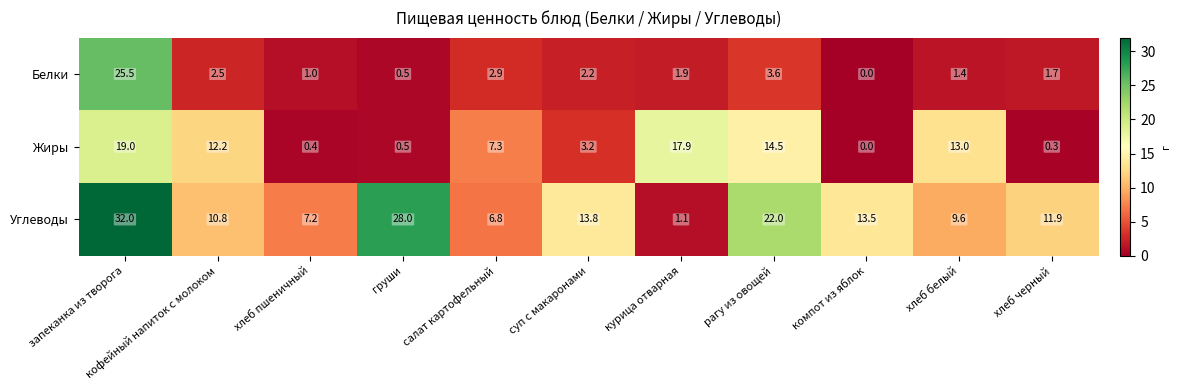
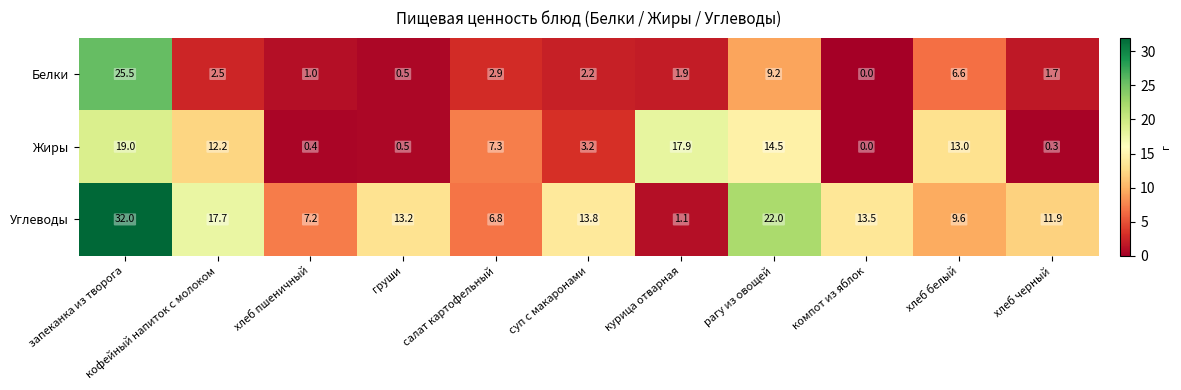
  {
    "Белки": {
-     "рагу из овощей": 3.6,
-     "хлеб белый": 1.4
+     "рагу из овощей": 9.2,
+     "хлеб белый": 6.6
    },
    "Углеводы": {
-     "кофейный напиток с молоком": 10.8,
-     "груши": 28.0
+     "кофейный напиток с молоком": 17.7,
+     "груши": 13.2
    }
  }
